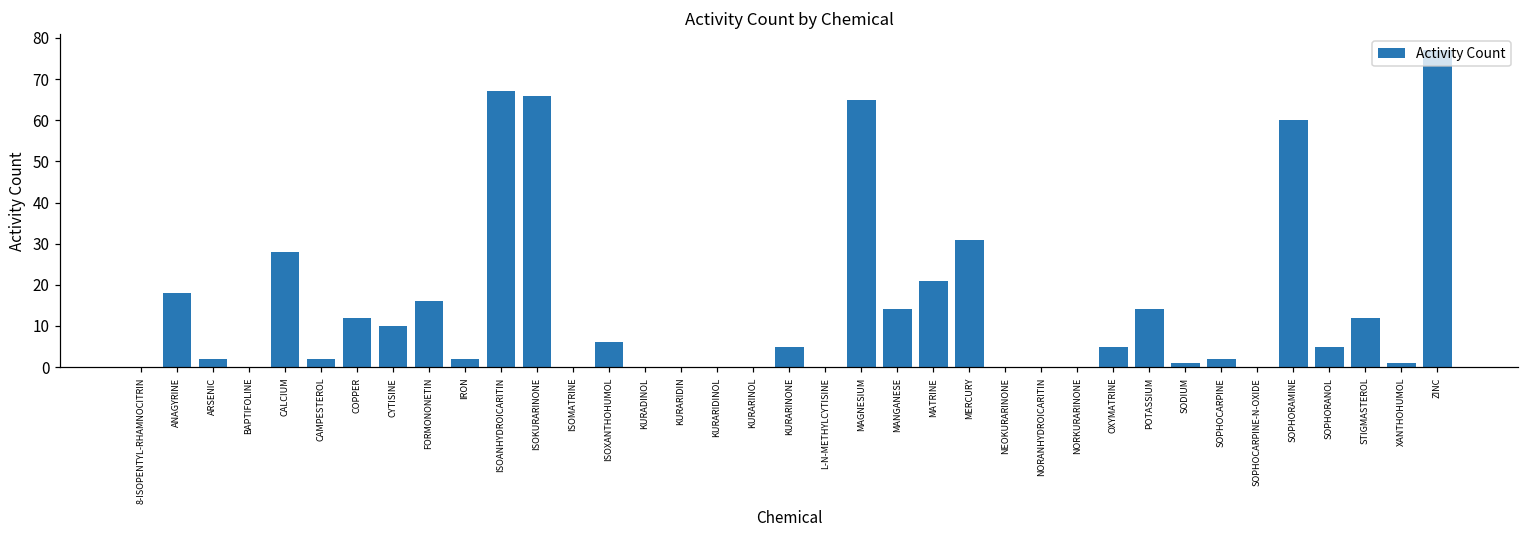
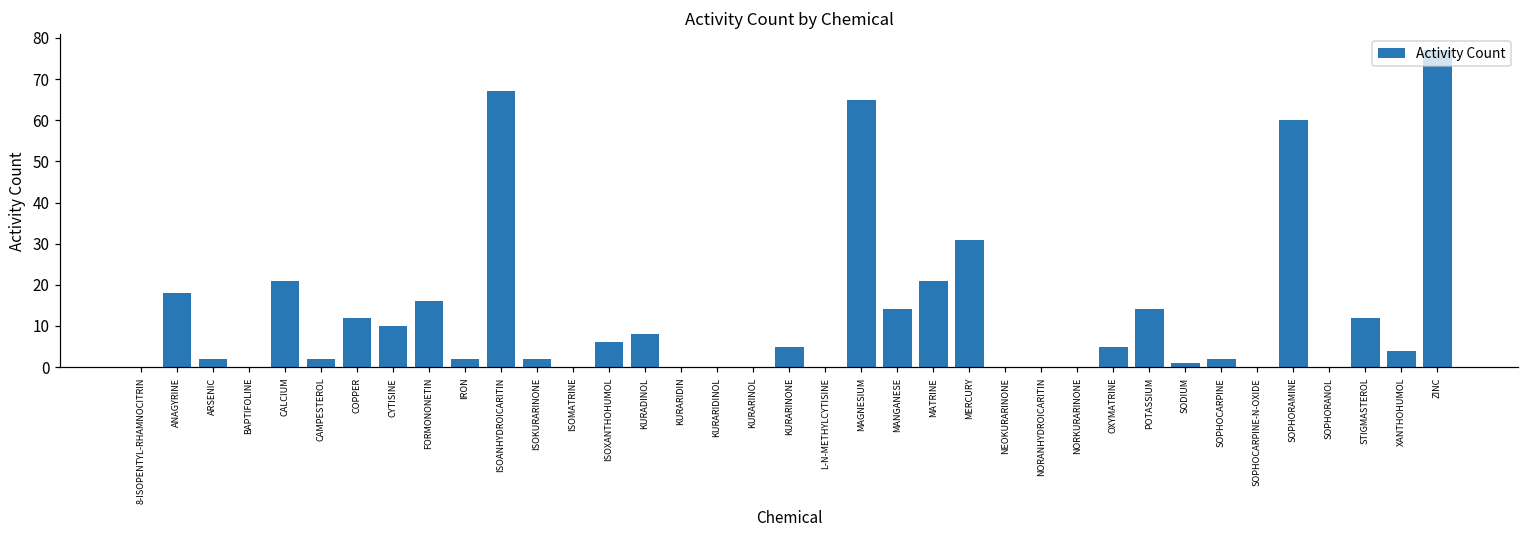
  {
    "8-ISOPENTYL-RHAMNOCITRIN": 0,
    "ANAGYRINE": 18,
    "ARSENIC": 2,
    "BAPTIFOLINE": 0,
-   "CALCIUM": 28,
+   "CALCIUM": 21,
    "CAMPESTEROL": 2,
    "COPPER": 12,
    "CYTISINE": 10,
    "FORMONONETIN": 16,
    "IRON": 2,
    "ISOANHYDROICARITIN": 67,
-   "ISOKURARINONE": 66,
+   "ISOKURARINONE": 2,
    "ISOMATRINE": 0,
    "ISOXANTHOHUMOL": 6,
-   "KURADINOL": 0,
+   "KURADINOL": 8,
    "KURARIDIN": 0,
    "KURARIDINOL": 0,
    "KURARINOL": 0,
    "KURARINONE": 5,
    "L-N-METHYLCYTISINE": 0,
    "MAGNESIUM": 65,
    "MANGANESE": 14,
    "MATRINE": 21,
    "MERCURY": 31,
    "NEOKURARINONE": 0,
    "NORANHYDROICARITIN": 0,
    "NORKURARINONE": 0,
    "OXYMATRINE": 5,
    "POTASSIUM": 14,
    "SODIUM": 1,
    "SOPHOCARPINE": 2,
    "SOPHOCARPINE-N-OXIDE": 0,
    "SOPHORAMINE": 60,
-   "SOPHORANOL": 5,
+   "SOPHORANOL": 0,
    "STIGMASTEROL": 12,
-   "XANTHOHUMOL": 1
+   "XANTHOHUMOL": 4
  }
